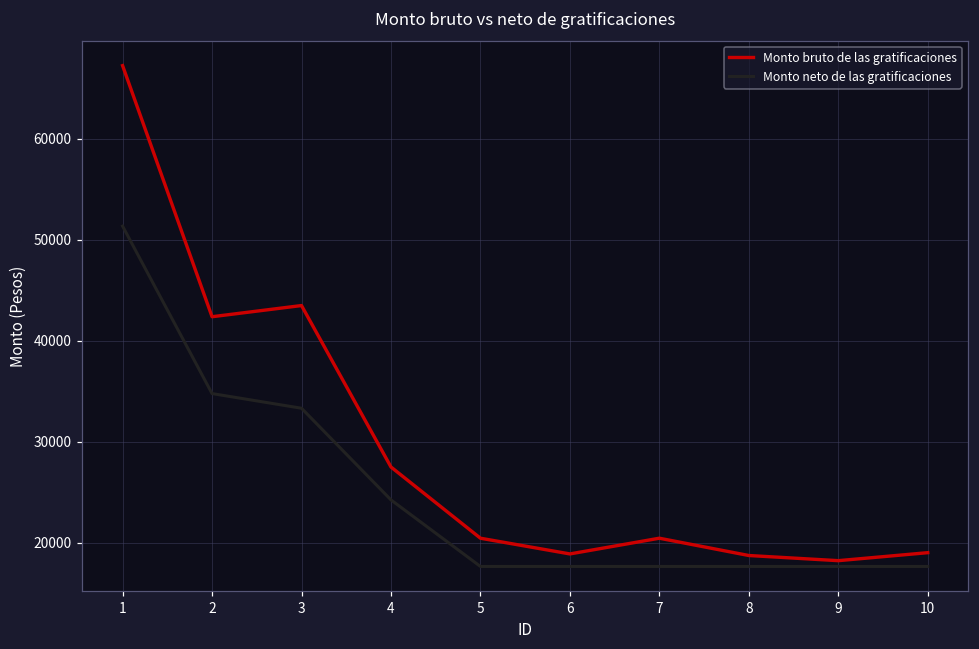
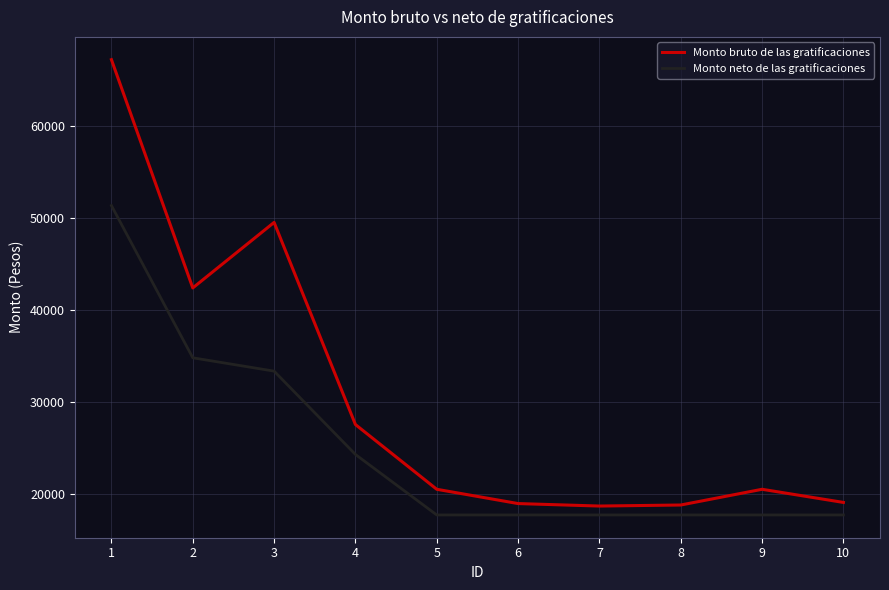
  {
    "Monto bruto de las gratificaciones": {
      "1": 67000,
      "2": 42000,
-     "3": 43000,
+     "3": 50000,
      "4": 28000,
      "5": 20000,
      "6": 19000,
-     "7": 20000,
+     "7": 19000,
      "8": 19000,
-     "9": 18000,
+     "9": 20000,
      "10": 19000
    },
    "Monto neto de las gratificaciones": {
      "1": 51000,
      "2": 35000,
      "3": 33000,
      "4": 24000,
      "5": 18000,
      "6": 18000,
      "7": 18000,
      "8": 18000,
      "9": 18000,
      "10": 18000
    }
  }
